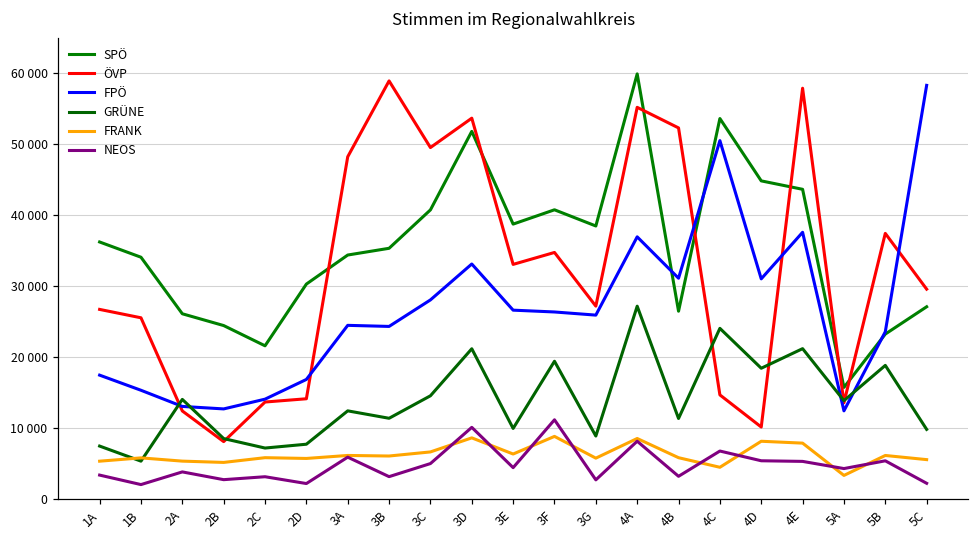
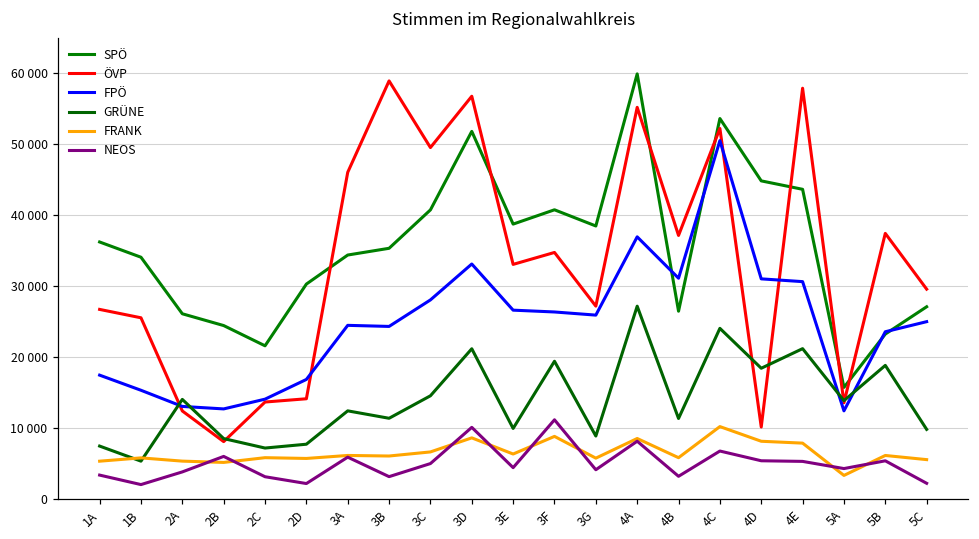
  {
    "ÖVP": {
      "1A": 27000,
      "1B": 26000,
      "2A": 12000,
      "2B": 8000,
      "2C": 14000,
      "2D": 14000,
-     "3A": 48000,
+     "3A": 46000,
      "3B": 59000,
      "3C": 49000,
-     "3D": 54000,
+     "3D": 57000,
      "3E": 33000,
      "3F": 35000,
      "3G": 27000,
      "4A": 55000,
-     "4B": 52000,
-     "4C": 15000,
+     "4B": 37000,
+     "4C": 52000,
      "4D": 10000,
      "4E": 58000,
      "5B": 37000,
      "5C": 30000
    },
    "FPÖ": {
      "1A": 17000,
      "1B": 15000,
      "2A": 13000,
      "2B": 13000,
      "2C": 14000,
      "2D": 17000,
      "3A": 24000,
      "3B": 24000,
      "3C": 28000,
      "3D": 33000,
      "3E": 27000,
      "3F": 26000,
      "3G": 26000,
      "4A": 37000,
      "4B": 31000,
      "4C": 50000,
      "4D": 31000,
-     "4E": 38000,
+     "4E": 31000,
      "5A": 12000,
-     "5C": 58000
+     "5C": 25000
    },
    "FRANK": {
      "1A": 5000,
      "1B": 6000,
      "2A": 5000,
      "2B": 5000,
      "2C": 6000,
      "2D": 6000,
      "3B": 6000,
      "3C": 7000,
      "3D": 9000,
      "3E": 6000,
      "3F": 9000,
      "3G": 6000,
      "4B": 6000,
-     "4C": 4000,
+     "4C": 10000,
      "4D": 8000,
      "4E": 8000,
      "5A": 3000,
      "5B": 6000,
      "5C": 6000
    },
    "NEOS": {
      "1A": 3000,
      "1B": 2000,
      "2A": 4000,
-     "2B": 3000,
+     "2B": 6000,
      "2C": 3000,
      "2D": 2000,
      "3B": 3000,
      "3C": 5000,
      "3D": 10000,
      "3E": 4000,
      "3F": 11000,
-     "3G": 3000,
+     "3G": 4000,
      "4B": 3000,
      "4C": 7000,
      "4D": 5000,
      "4E": 5000,
      "5A": 4000,
      "5B": 5000,
      "5C": 2000
    }
  }
